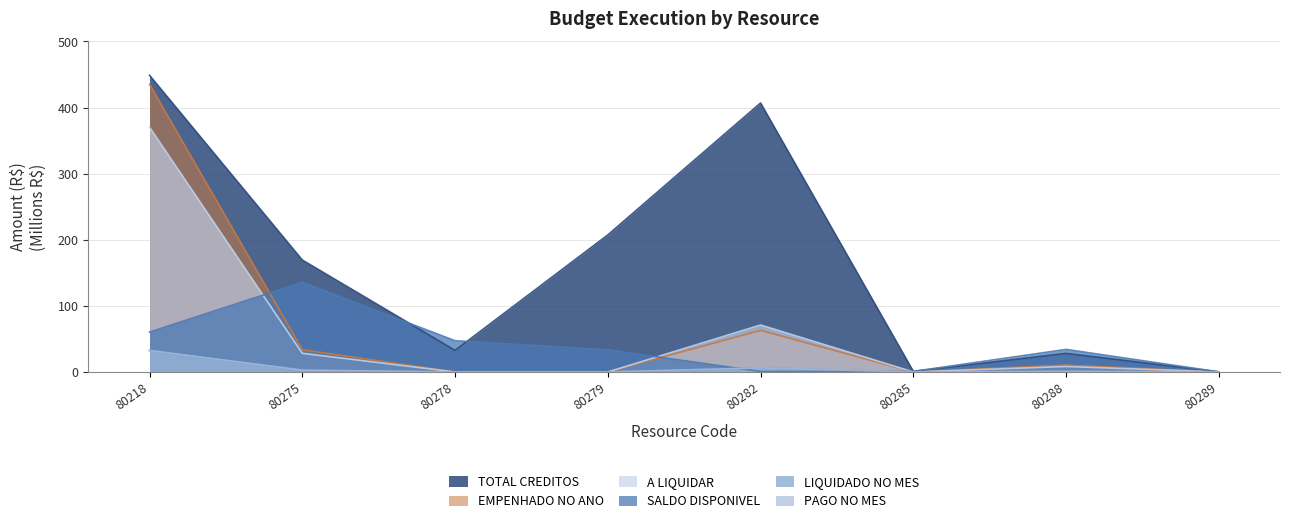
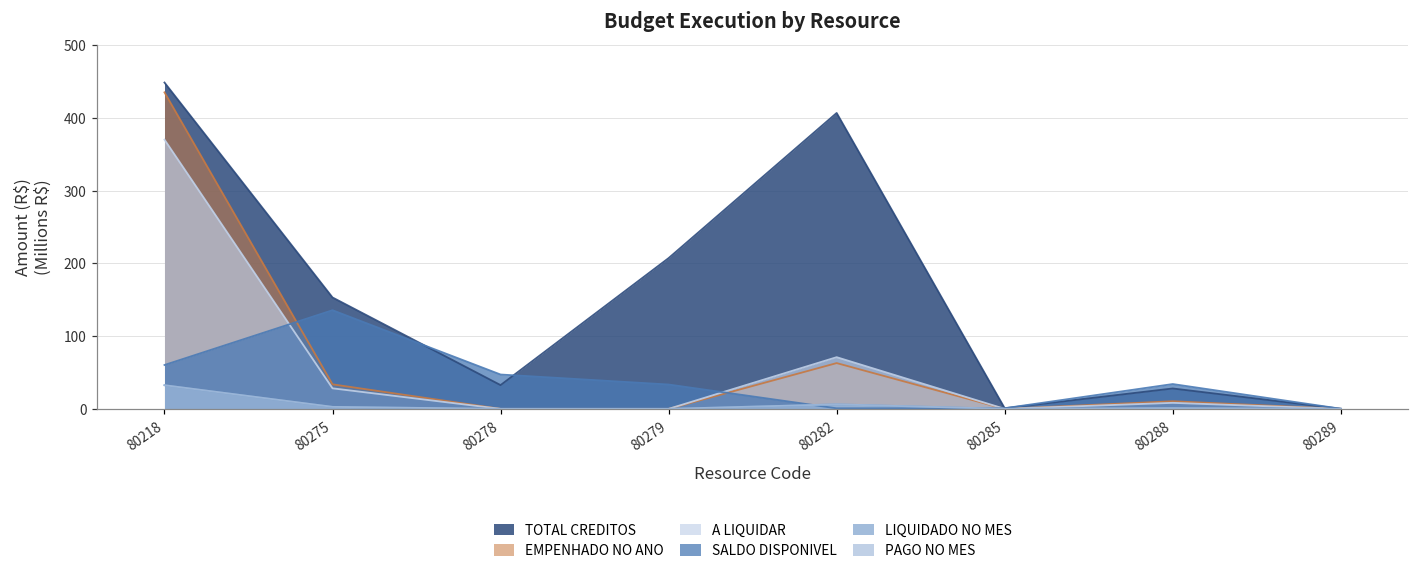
  {
    "TOTAL CREDITOS": {
      "80218": 450,
-     "80275": 170,
+     "80275": 150,
      "80278": 30,
      "80279": 210,
      "80282": 410,
      "80288": 30
    },
    "EMPENHADO NO ANO": {
      "80218": 440,
      "80275": 30,
      "80282": 60
    },
    "SALDO DISPONIVEL": {
      "80218": 60,
      "80275": 140,
      "80278": 50,
      "80279": 30,
      "80282": 0,
      "80288": 30
    }
  }
